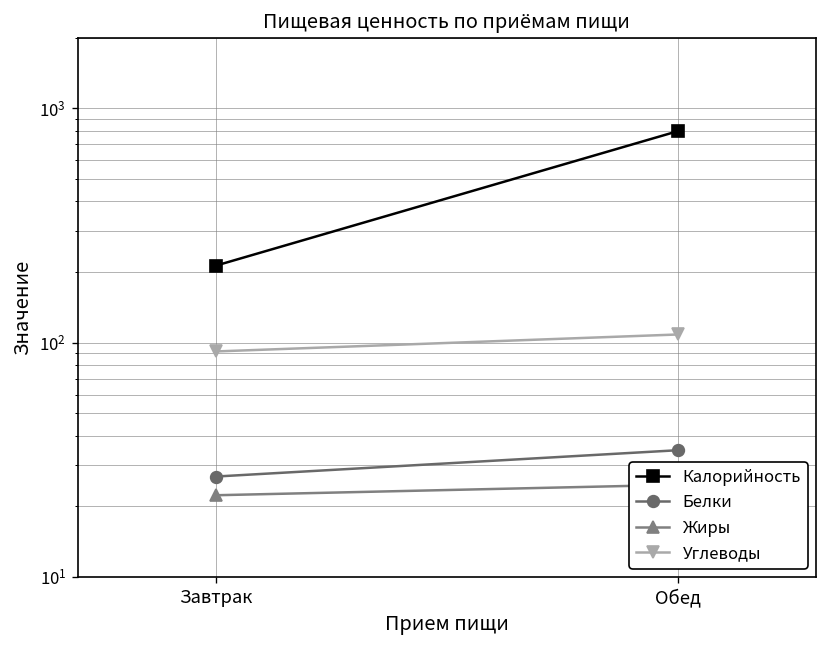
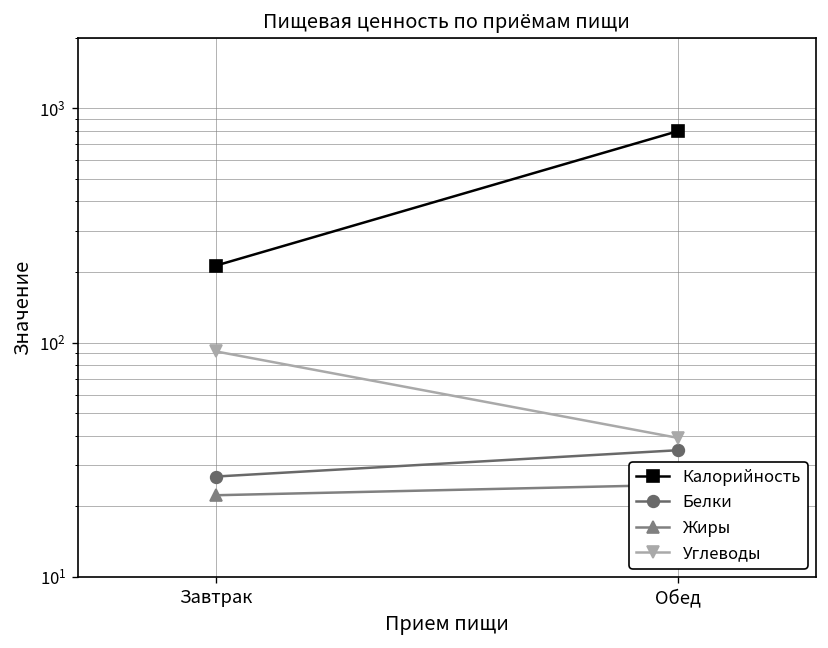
  {
    "Калорийность": {
      "Завтрак": 210,
      "Обед": 800
    },
    "Углеводы": {
      "Завтрак": 90,
-     "Обед": 110
+     "Обед": 39
    }
  }
